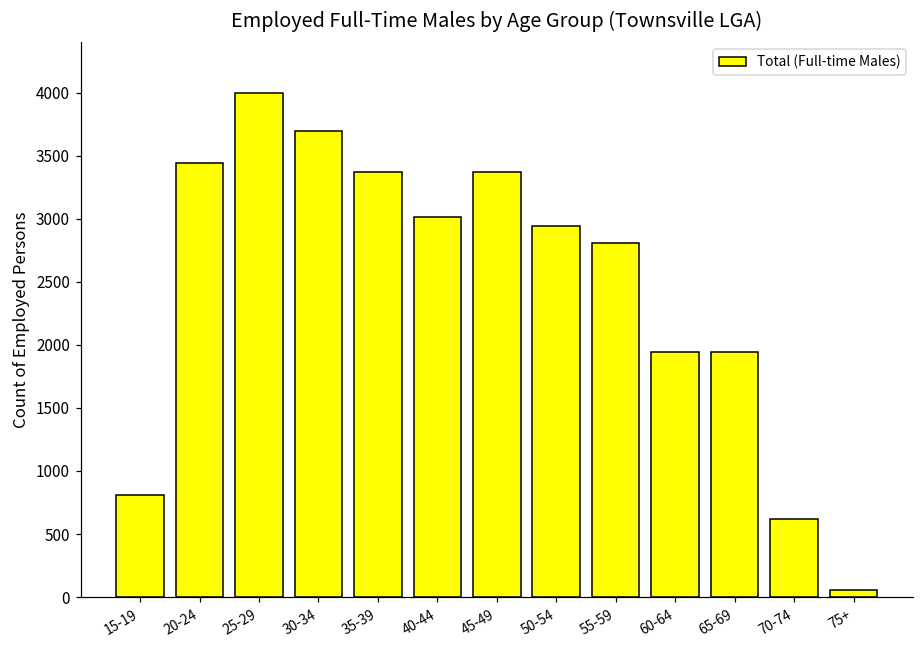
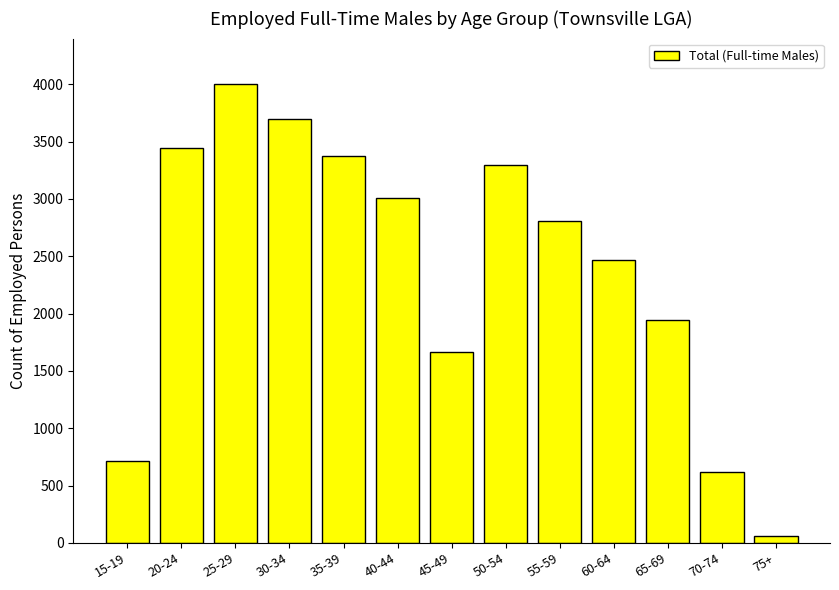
  {
-   "15-19": 810,
+   "15-19": 710,
    "20-24": 3440,
    "25-29": 4000,
    "30-34": 3690,
    "35-39": 3370,
    "40-44": 3010,
-   "45-49": 3370,
-   "50-54": 2950,
+   "45-49": 1670,
+   "50-54": 3290,
    "55-59": 2810,
-   "60-64": 1950,
+   "60-64": 2460,
    "65-69": 1940,
    "70-74": 620,
    "75+": 60
  }
